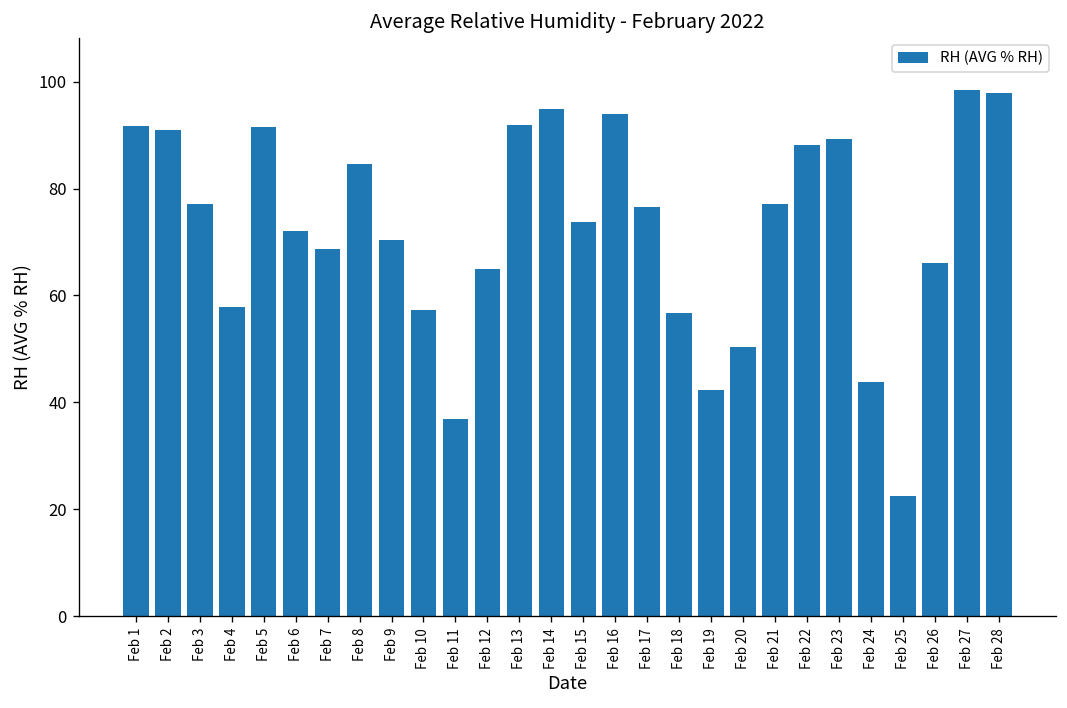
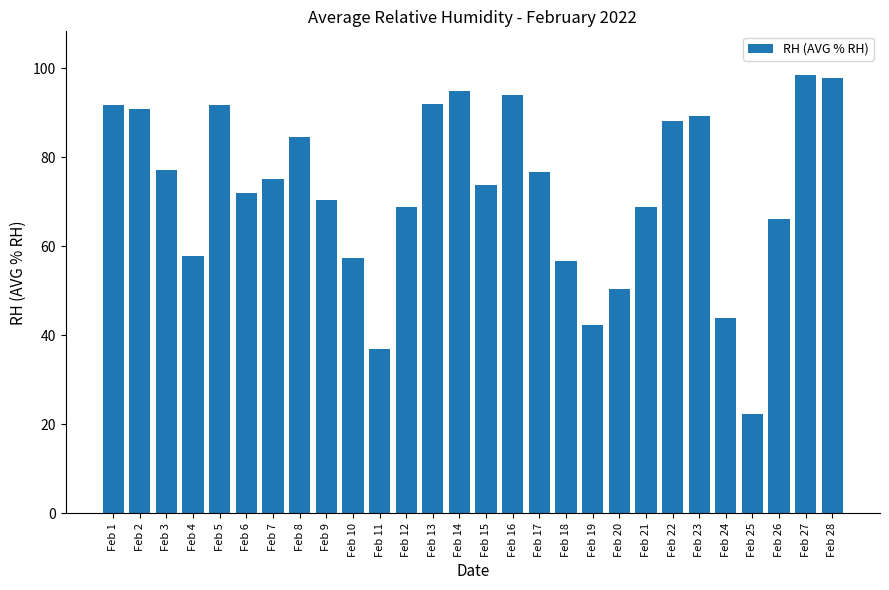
  {
    "Feb 1": 92,
    "Feb 2": 91,
    "Feb 3": 77,
    "Feb 4": 58,
    "Feb 5": 92,
    "Feb 6": 72,
-   "Feb 7": 69,
+   "Feb 7": 75,
    "Feb 8": 85,
    "Feb 9": 70,
    "Feb 10": 57,
    "Feb 11": 37,
-   "Feb 12": 65,
+   "Feb 12": 69,
    "Feb 13": 92,
    "Feb 14": 95,
    "Feb 15": 74,
    "Feb 16": 94,
    "Feb 17": 77,
    "Feb 18": 57,
    "Feb 19": 42,
    "Feb 20": 50,
-   "Feb 21": 77,
+   "Feb 21": 69,
    "Feb 22": 88,
    "Feb 23": 89,
    "Feb 24": 44,
    "Feb 25": 22,
    "Feb 26": 66,
    "Feb 27": 98,
    "Feb 28": 98
  }
